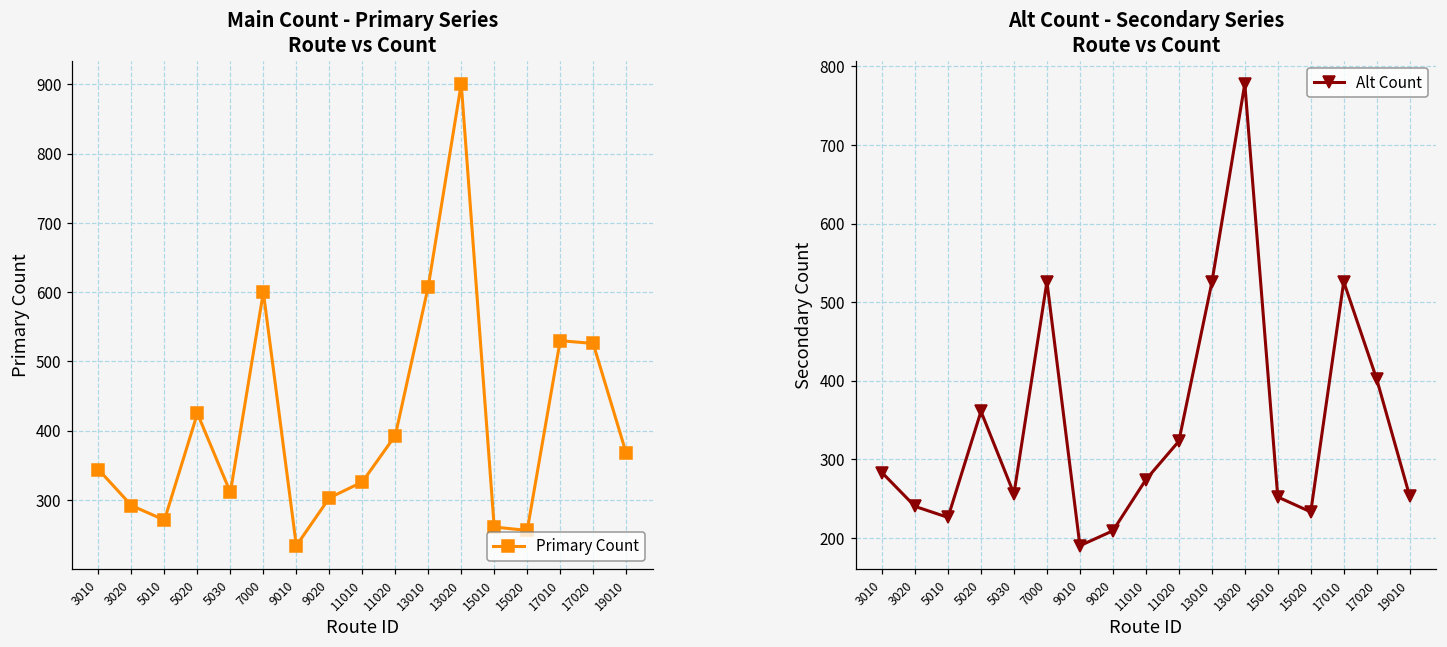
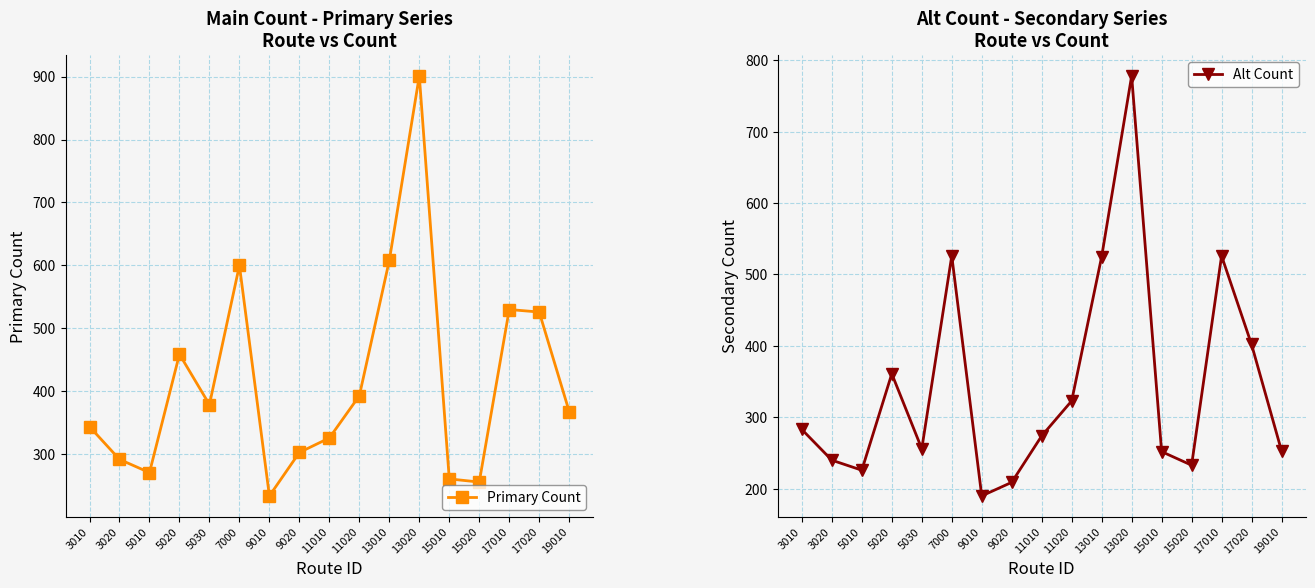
  {
    "Main Count - Primary Series Route vs Count": {
      "3010": 340,
      "3020": 290,
      "5010": 270,
-     "5020": 430,
-     "5030": 310,
+     "5020": 460,
+     "5030": 380,
      "7000": 600,
      "9010": 230,
      "9020": 300,
      "11010": 330,
      "11020": 390,
      "13010": 610,
      "13020": 900,
      "15010": 260,
      "15020": 260,
      "17010": 530,
      "17020": 530,
      "19010": 370
    },
    "Alt Count - Secondary Series Route vs Count": {
      "3010": 280,
      "3020": 240,
      "5010": 230,
      "5020": 360,
      "5030": 260,
      "7000": 530,
      "9010": 190,
      "9020": 210,
      "11010": 270,
      "11020": 320,
      "13010": 530,
      "13020": 780,
      "15010": 250,
      "15020": 230,
      "17010": 530,
      "17020": 400,
      "19010": 250
    }
  }
